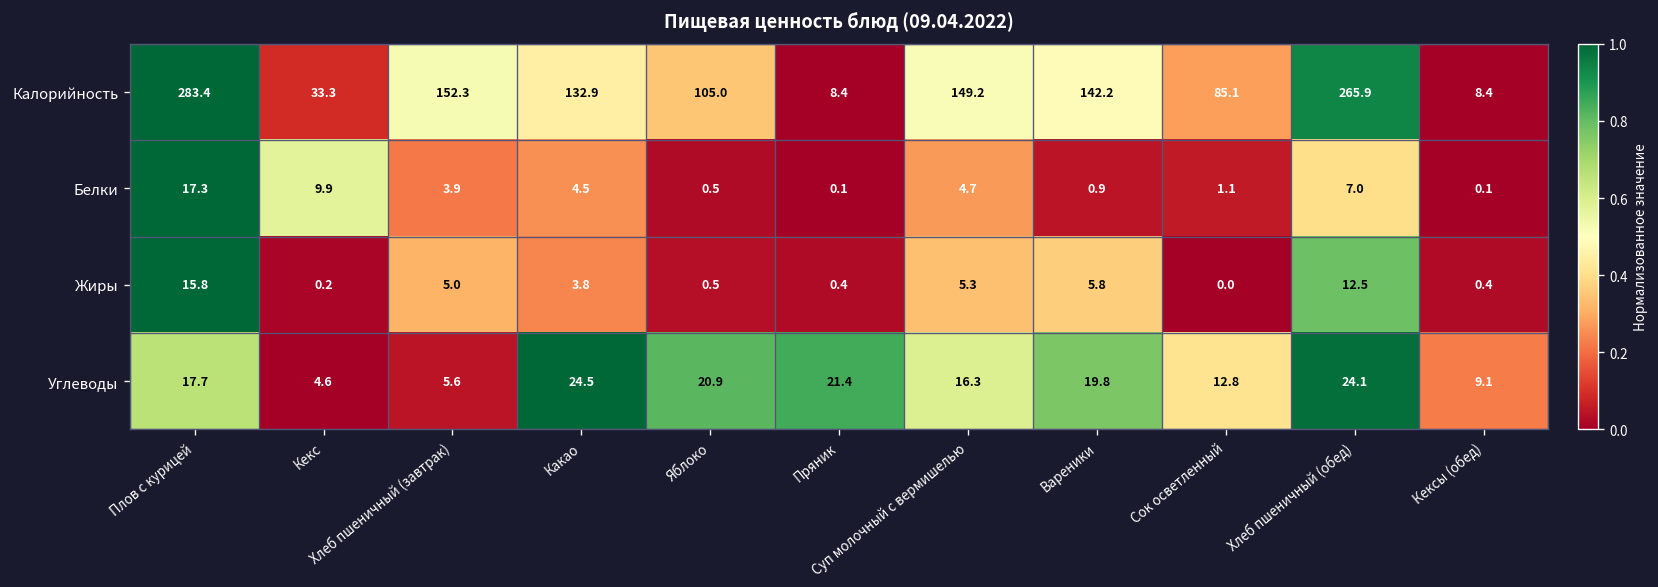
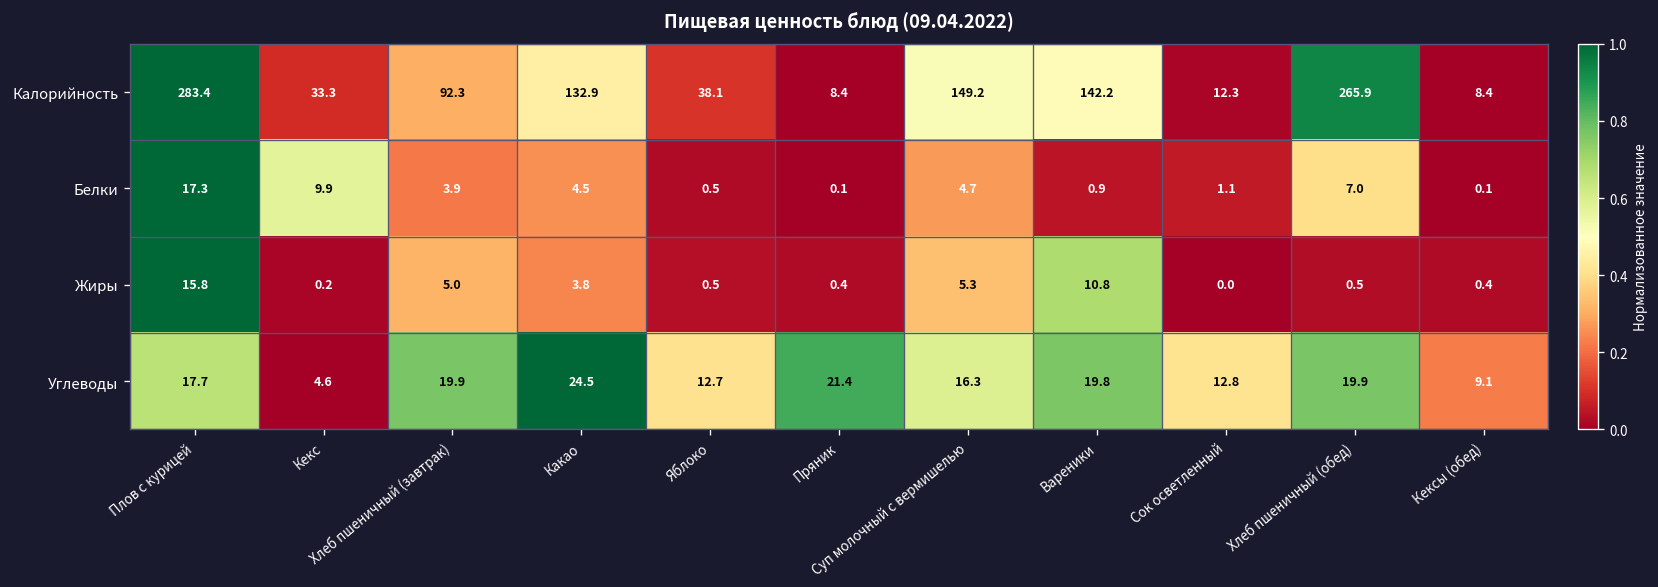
  {
    "Калорийность": {
      "Плов с курицей": 283.4,
      "Кекс": 33.3,
-     "Хлеб пшеничный (завтрак)": 152.3,
+     "Хлеб пшеничный (завтрак)": 92.3,
      "Какао": 132.9,
-     "Яблоко": 105.0,
+     "Яблоко": 38.1,
      "Пряник": 8.4,
      "Суп молочный с вермишелью": 149.2,
      "Вареники": 142.2,
-     "Сок осветленный": 85.1,
+     "Сок осветленный": 12.3,
      "Хлеб пшеничный (обед)": 265.9,
      "Кексы (обед)": 8.4
    },
    "Белки": {
      "Плов с курицей": 17.3,
      "Кекс": 9.9,
      "Хлеб пшеничный (завтрак)": 3.9,
      "Какао": 4.5,
      "Яблоко": 0.5,
      "Пряник": 0.1,
      "Суп молочный с вермишелью": 4.7,
      "Вареники": 0.9,
      "Сок осветленный": 1.1,
      "Хлеб пшеничный (обед)": 7.0,
      "Кексы (обед)": 0.1
    },
    "Жиры": {
      "Плов с курицей": 15.8,
      "Кекс": 0.2,
      "Хлеб пшеничный (завтрак)": 5.0,
      "Какао": 3.8,
      "Яблоко": 0.5,
      "Пряник": 0.4,
      "Суп молочный с вермишелью": 5.3,
-     "Вареники": 5.8,
+     "Вареники": 10.8,
      "Сок осветленный": 0.0,
-     "Хлеб пшеничный (обед)": 12.5,
+     "Хлеб пшеничный (обед)": 0.5,
      "Кексы (обед)": 0.4
    },
    "Углеводы": {
      "Плов с курицей": 17.7,
      "Кекс": 4.6,
-     "Хлеб пшеничный (завтрак)": 5.6,
+     "Хлеб пшеничный (завтрак)": 19.9,
      "Какао": 24.5,
-     "Яблоко": 20.9,
+     "Яблоко": 12.7,
      "Пряник": 21.4,
      "Суп молочный с вермишелью": 16.3,
      "Вареники": 19.8,
      "Сок осветленный": 12.8,
-     "Хлеб пшеничный (обед)": 24.1,
+     "Хлеб пшеничный (обед)": 19.9,
      "Кексы (обед)": 9.1
    }
  }
